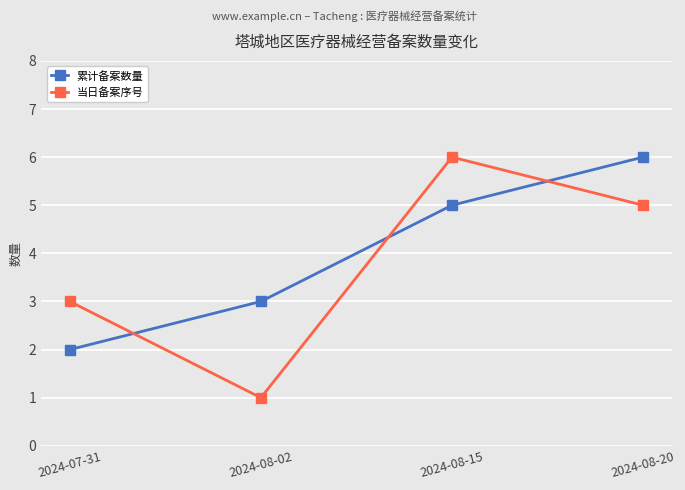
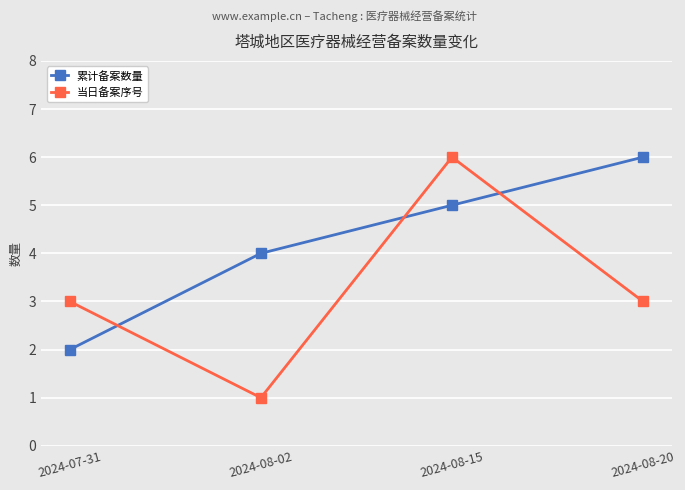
  {
    "累计备案数量": {
      "2024-07-31": 2,
-     "2024-08-02": 3,
+     "2024-08-02": 4,
      "2024-08-15": 5,
      "2024-08-20": 6
    },
    "当日备案序号": {
      "2024-07-31": 3,
      "2024-08-02": 1,
      "2024-08-15": 6,
-     "2024-08-20": 5
+     "2024-08-20": 3
    }
  }
